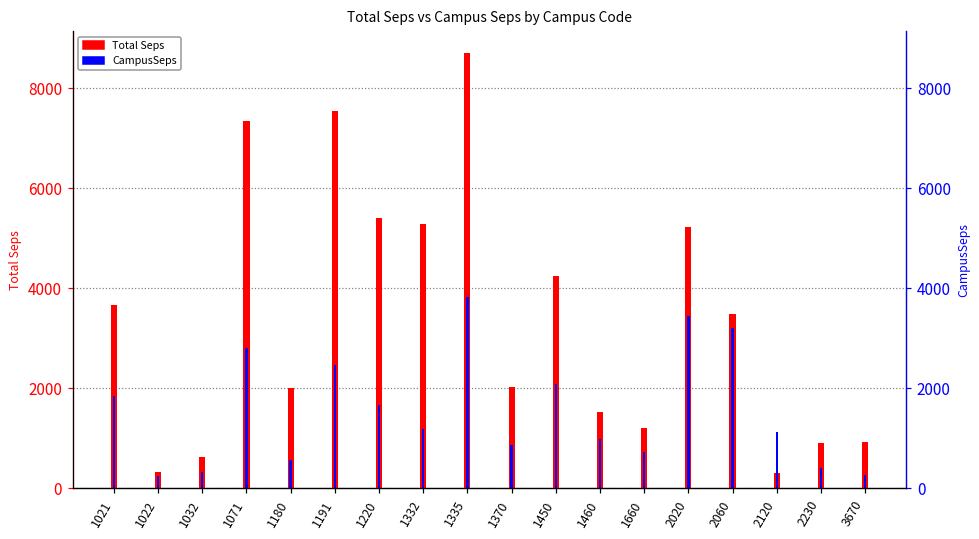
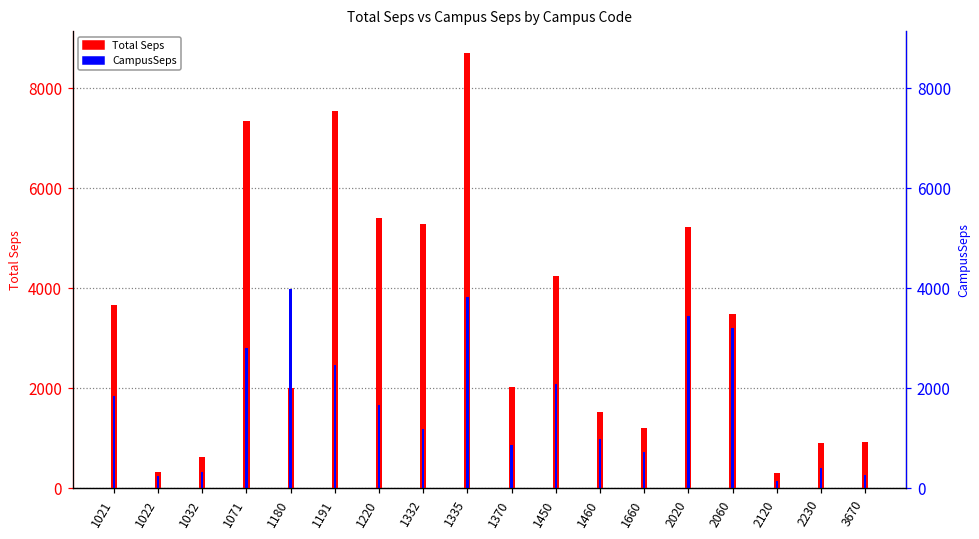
  {
    "Total Seps": {
      "1021": 3700,
      "1022": 300,
      "1032": 600,
      "1071": 7300,
      "1180": 2000,
      "1191": 7500,
      "1220": 5400,
      "1332": 5300,
      "1335": 8700,
      "1370": 2000,
      "1450": 4300,
      "1460": 1500,
      "1660": 1200,
      "2020": 5200,
      "2060": 3500,
      "2120": 300,
      "2230": 900,
      "3670": 900
    },
    "CampusSeps": {
-     "1180": 600,
-     "2120": 1100
+     "1180": 4000,
+     "2120": 200
    }
  }
